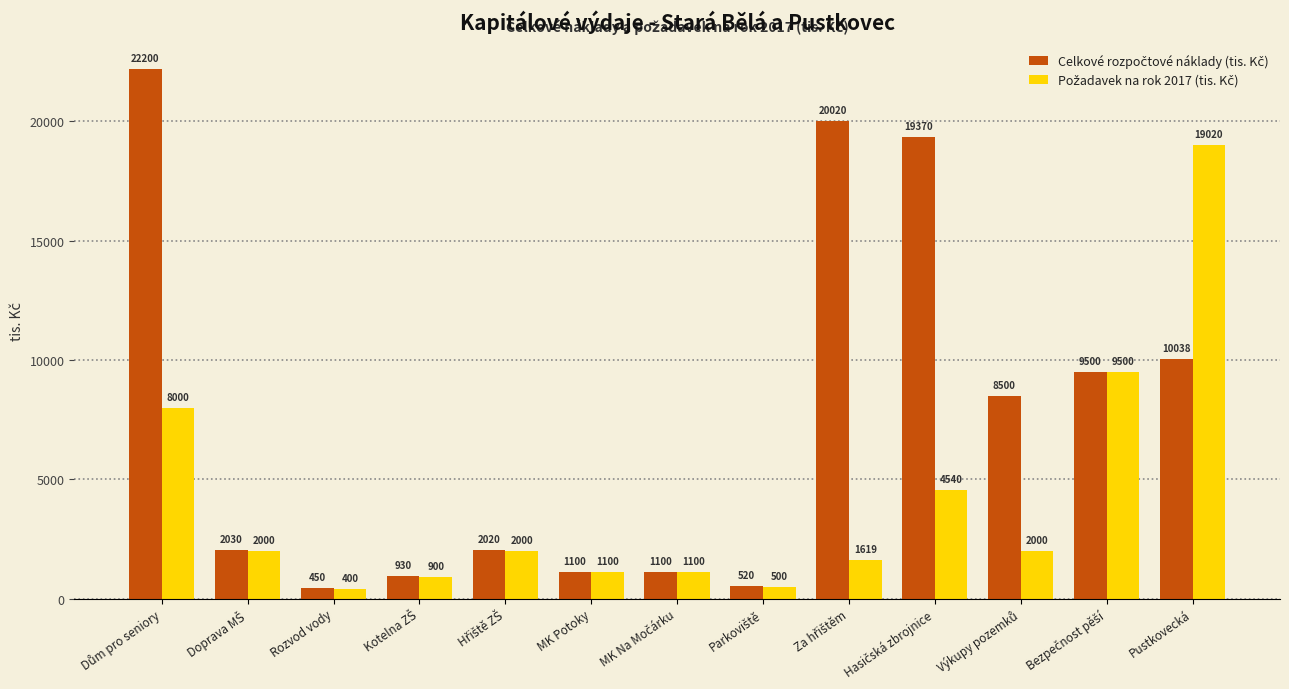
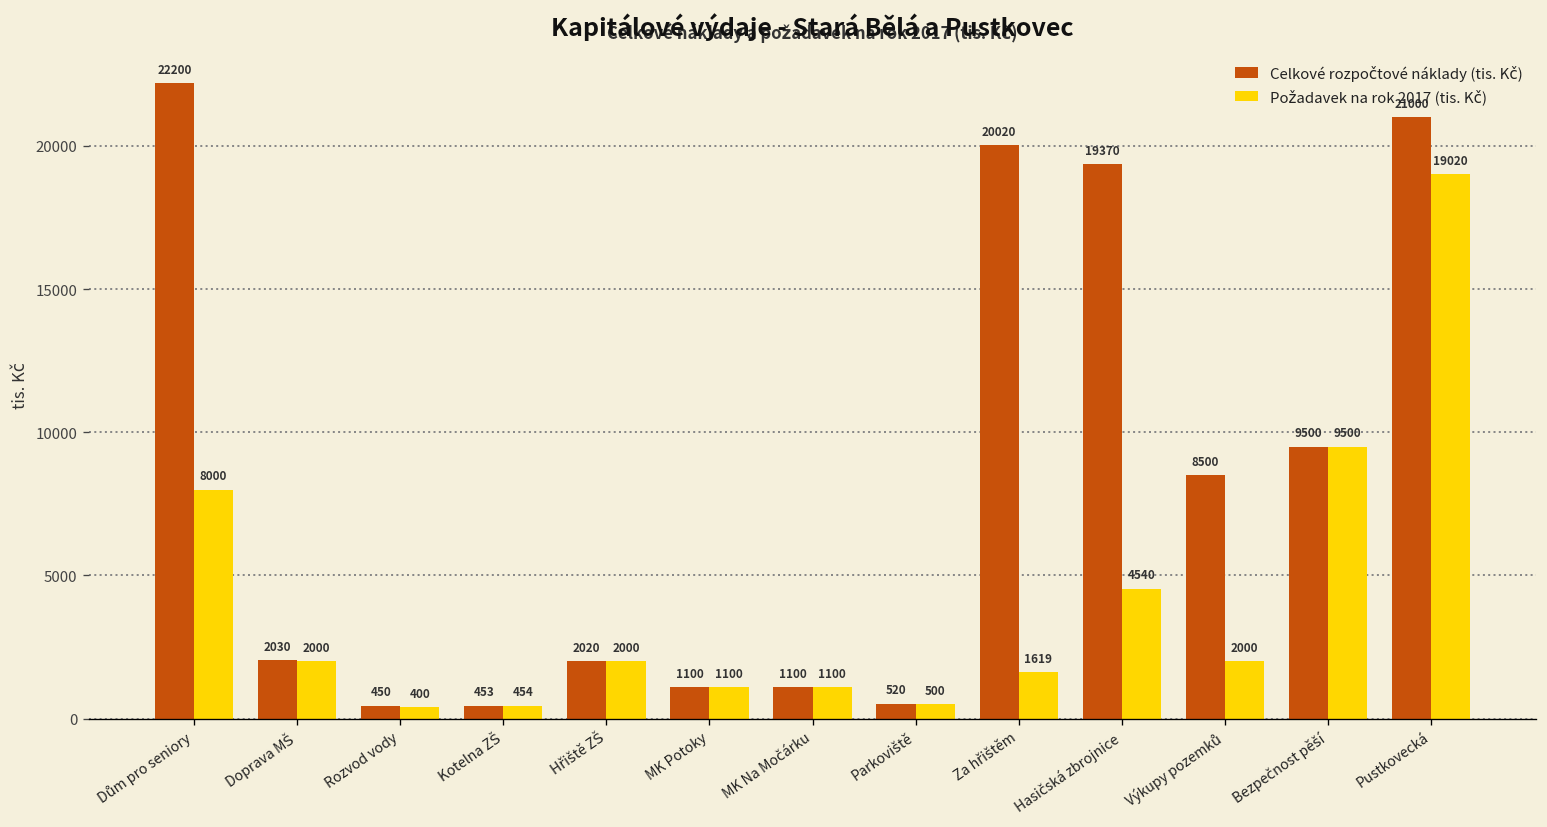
  {
    "Celkové rozpočtové náklady (tis. Kč)": {
      "Dům pro seniory": 22200,
      "Doprava MŠ": 2030,
      "Rozvod vody": 450,
-     "Kotelna ZŠ": 930,
+     "Kotelna ZŠ": 453,
      "Hřiště ZŠ": 2020,
      "MK Potoky": 1100,
      "MK Na Močárku": 1100,
      "Parkoviště": 520,
      "Za hřištěm": 20020,
      "Hasičská zbrojnice": 19370,
      "Výkupy pozemků": 8500,
      "Bezpečnost pěší": 9500,
-     "Pustkovecká": 10038
+     "Pustkovecká": 21000
    },
    "Požadavek na rok 2017 (tis. Kč)": {
      "Dům pro seniory": 8000,
      "Doprava MŠ": 2000,
      "Rozvod vody": 400,
-     "Kotelna ZŠ": 900,
+     "Kotelna ZŠ": 454,
      "Hřiště ZŠ": 2000,
      "MK Potoky": 1100,
      "MK Na Močárku": 1100,
      "Parkoviště": 500,
      "Za hřištěm": 1619,
      "Hasičská zbrojnice": 4540,
      "Výkupy pozemků": 2000,
      "Bezpečnost pěší": 9500,
      "Pustkovecká": 19020
    }
  }
